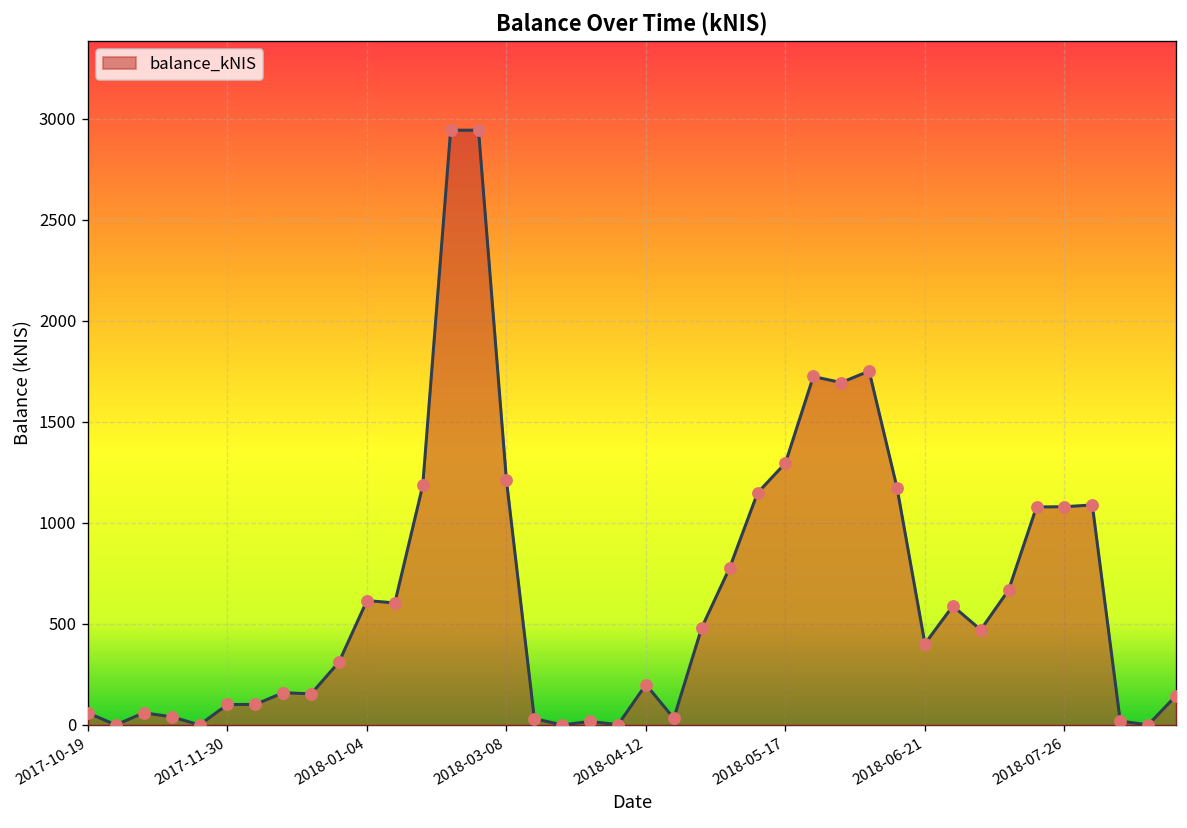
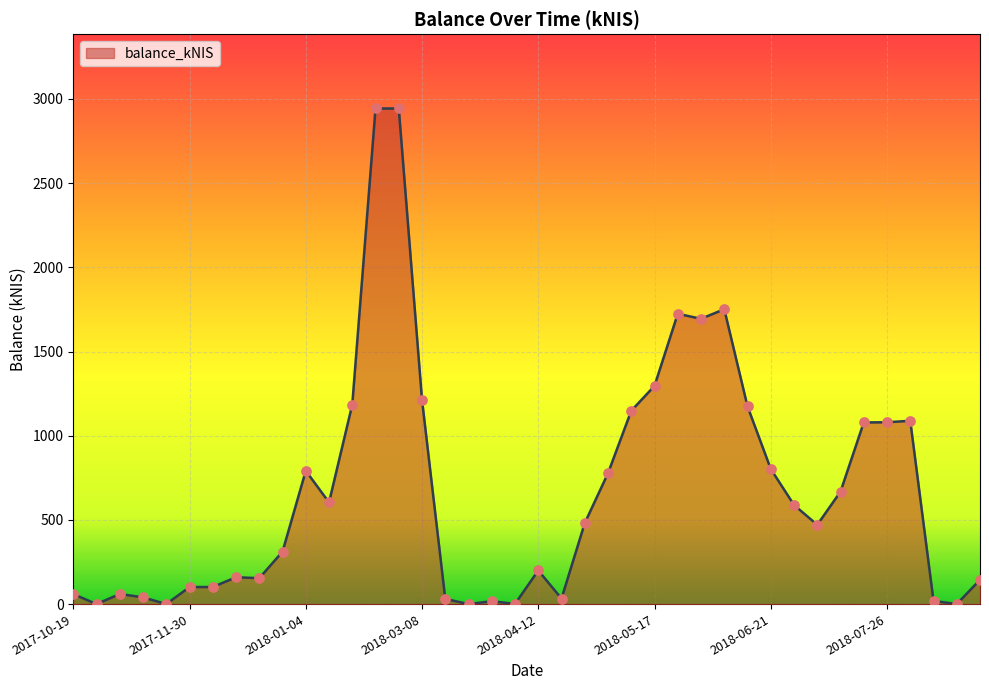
  {
    "2017-10-19": 60,
    "2017-11-30": 100,
-   "2018-01-04": 620,
+   "2018-01-04": 790,
    "2018-03-08": 1210,
    "2018-04-12": 200,
    "2018-05-17": 1300,
-   "2018-06-21": 400,
+   "2018-06-21": 800,
    "2018-07-26": 1080
  }
